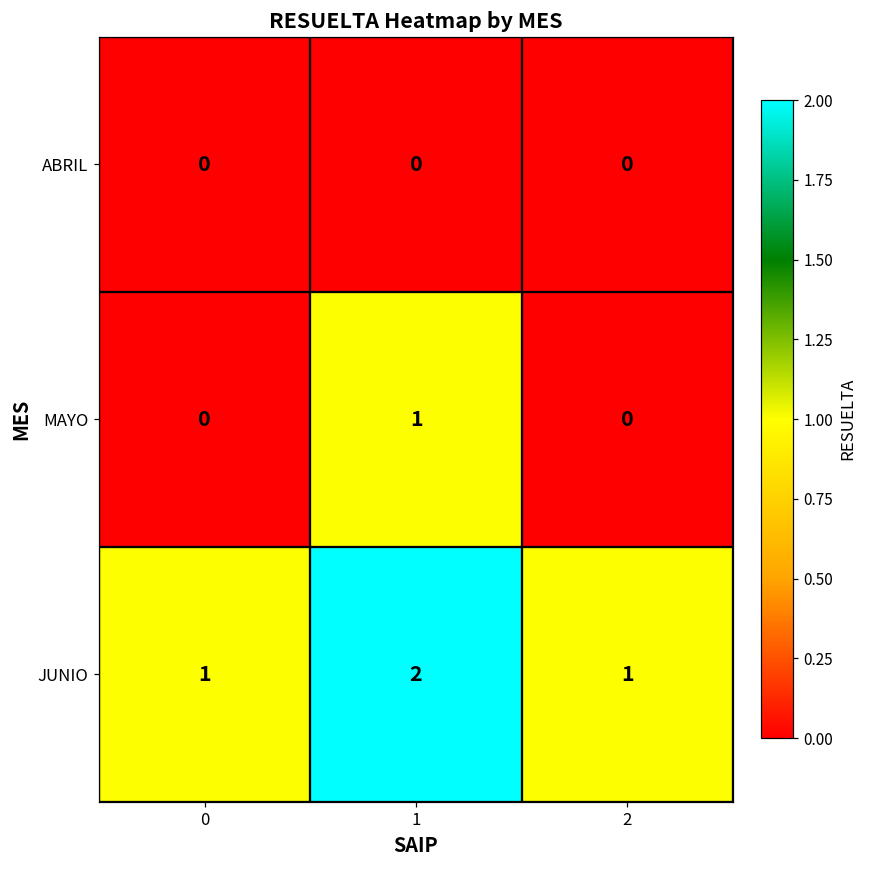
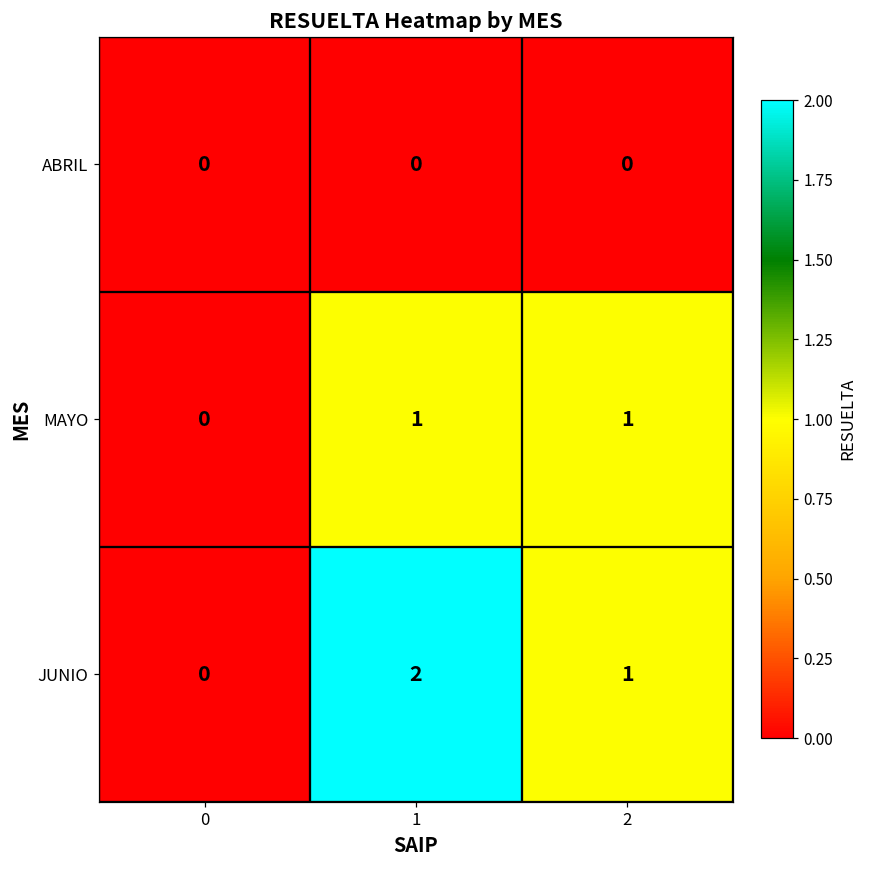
  {
    "ABRIL": {
      "0": 0,
      "1": 0,
      "2": 0
    },
    "MAYO": {
      "0": 0,
      "1": 1,
-     "2": 0
+     "2": 1
    },
    "JUNIO": {
-     "0": 1,
+     "0": 0,
      "1": 2,
      "2": 1
    }
  }
